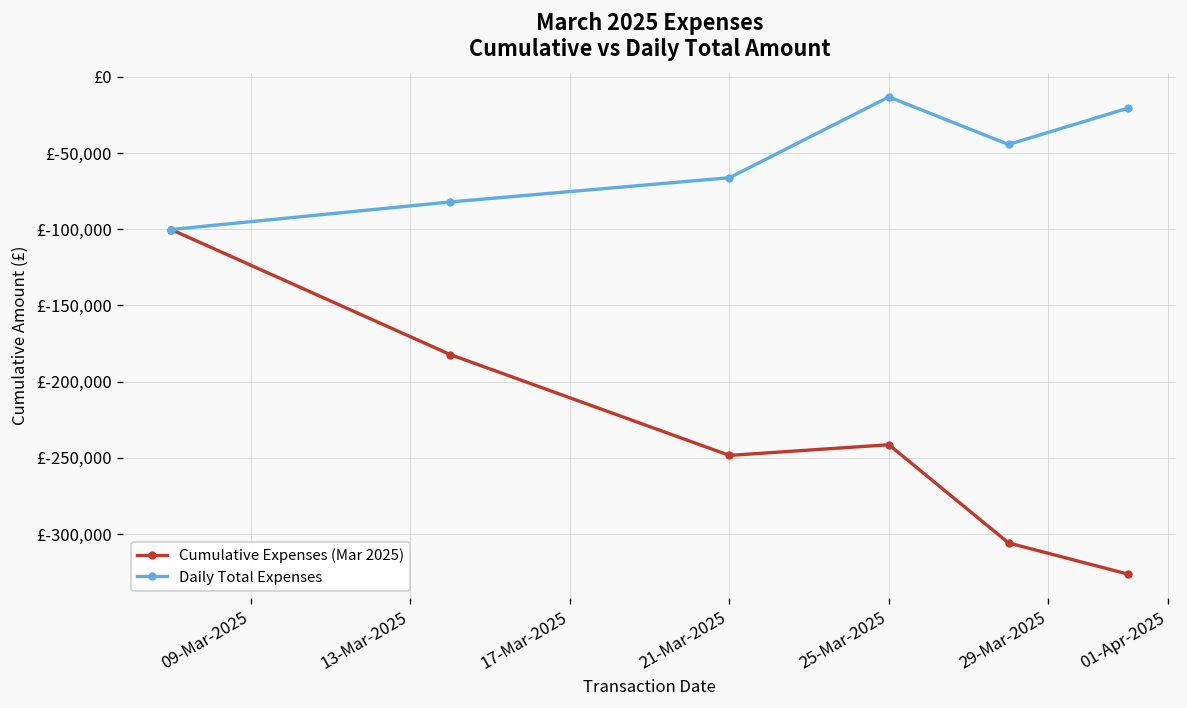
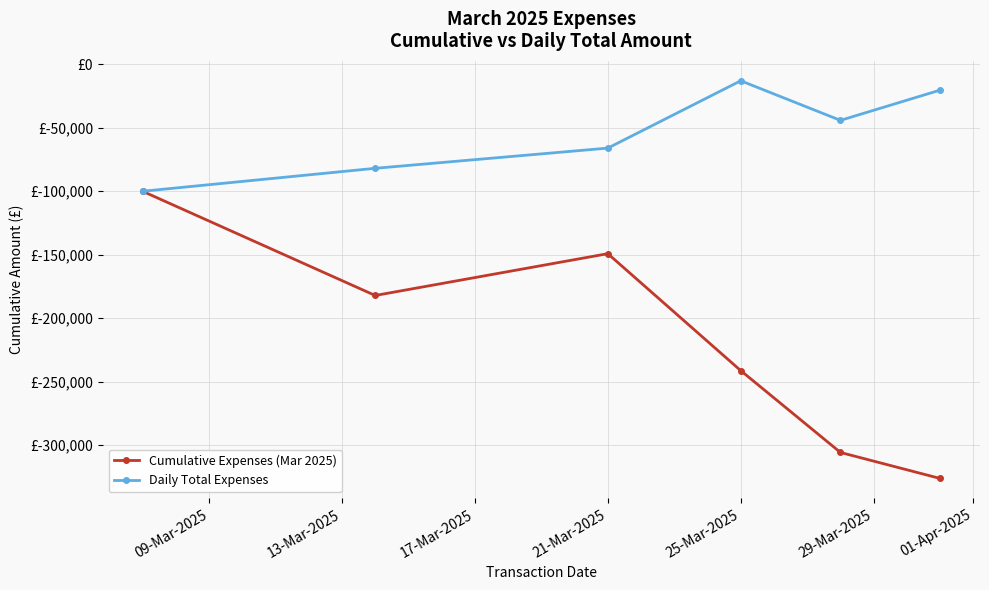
  {
    "Cumulative Expenses (Mar 2025)": {
-     "21-Mar-2025": "£-248,000",
+     "21-Mar-2025": "£-149,000",
      "25-Mar-2025": "£-241,000"
    },
    "Daily Total Expenses": {
      "21-Mar-2025": "£-66,000",
      "25-Mar-2025": "£-13,000"
    }
  }
